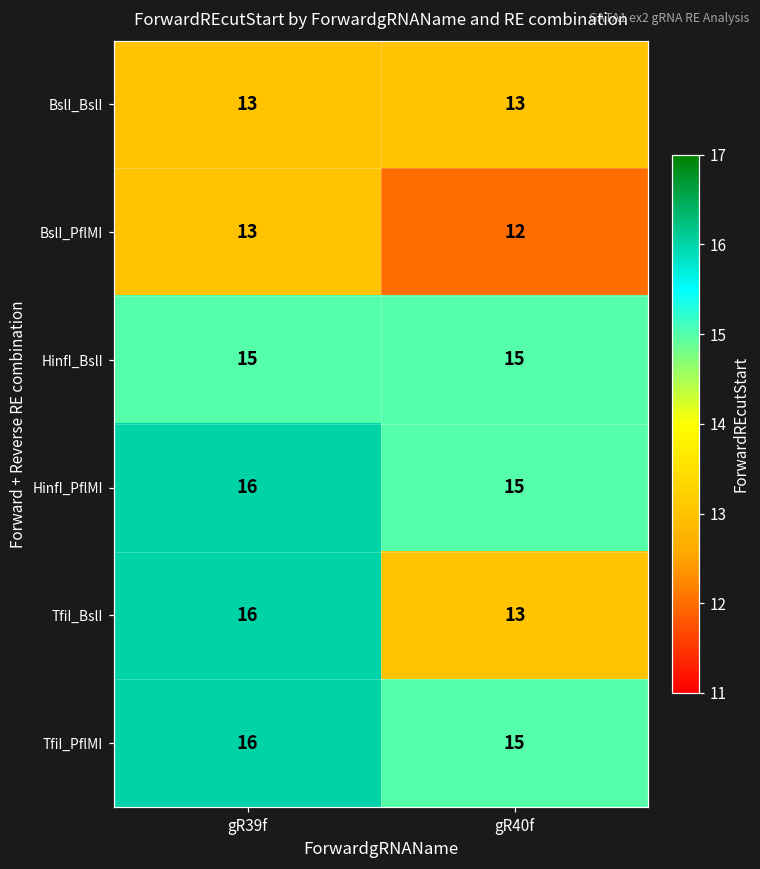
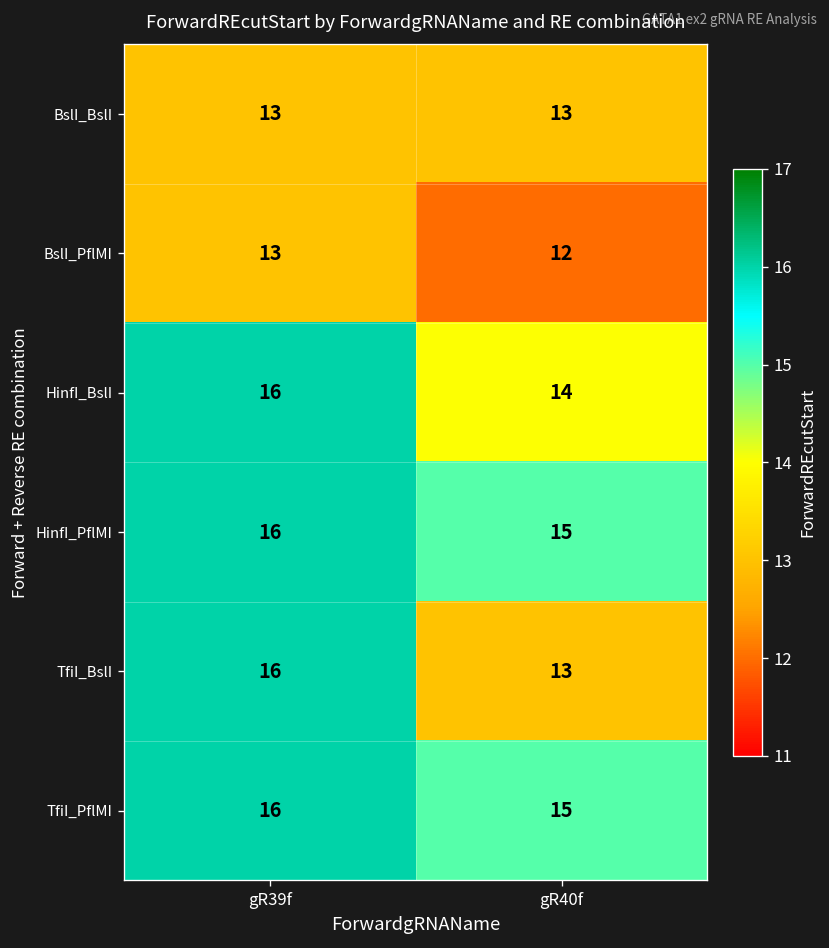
  {
    "BslI_BslI": {
      "gR39f": 13,
      "gR40f": 13
    },
    "BslI_PflMI": {
      "gR39f": 13,
      "gR40f": 12
    },
    "HinfI_BslI": {
-     "gR39f": 15,
-     "gR40f": 15
+     "gR39f": 16,
+     "gR40f": 14
    },
    "HinfI_PflMI": {
      "gR39f": 16,
      "gR40f": 15
    },
    "TfiI_BslI": {
      "gR39f": 16,
      "gR40f": 13
    },
    "TfiI_PflMI": {
      "gR39f": 16,
      "gR40f": 15
    }
  }
